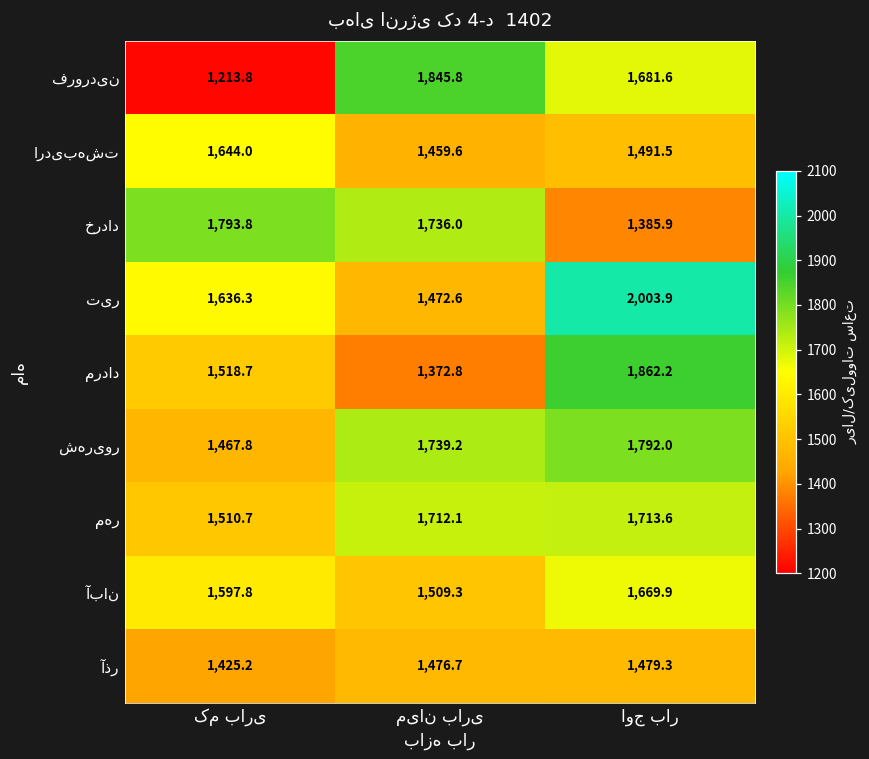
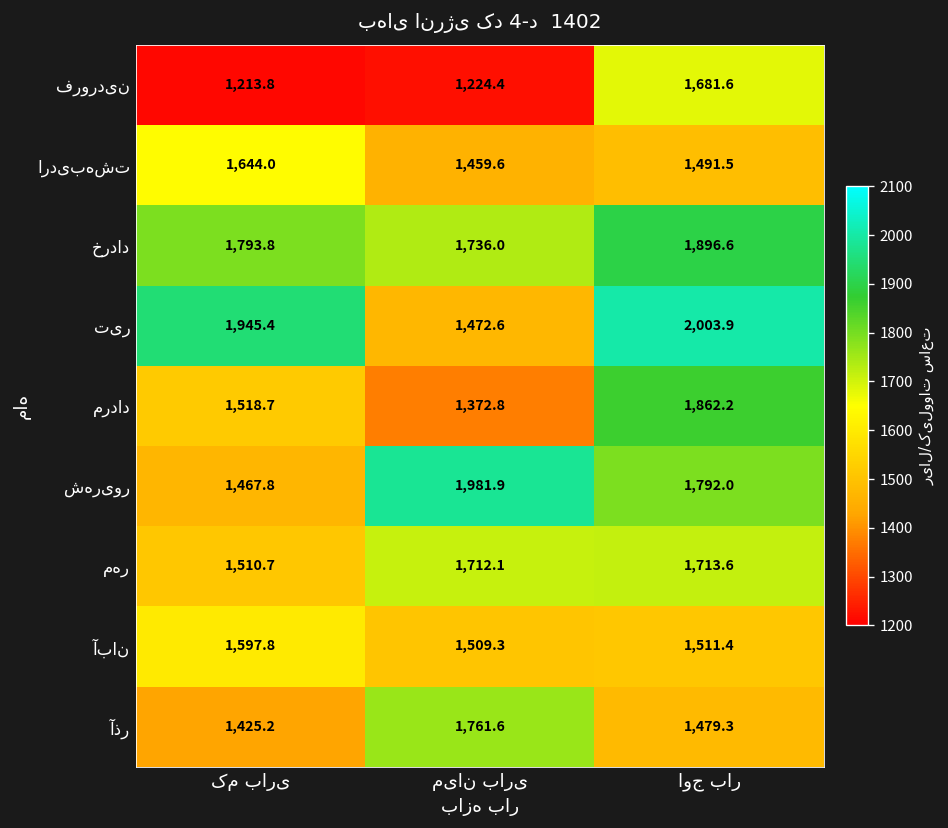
  {
    "فروردین": {
      "کم باری": "1,213.8",
-     "میان باری": "1,845.8",
+     "میان باری": "1,224.4",
      "اوج بار": "1,681.6"
    },
    "اردیبهشت": {
      "کم باری": "1,644.0",
      "میان باری": "1,459.6",
      "اوج بار": "1,491.5"
    },
    "خرداد": {
      "کم باری": "1,793.8",
      "میان باری": "1,736.0",
-     "اوج بار": "1,385.9"
+     "اوج بار": "1,896.6"
    },
    "تیر": {
-     "کم باری": "1,636.3",
+     "کم باری": "1,945.4",
      "میان باری": "1,472.6",
      "اوج بار": "2,003.9"
    },
    "مرداد": {
      "کم باری": "1,518.7",
      "میان باری": "1,372.8",
      "اوج بار": "1,862.2"
    },
    "شهریور": {
      "کم باری": "1,467.8",
-     "میان باری": "1,739.2",
+     "میان باری": "1,981.9",
      "اوج بار": "1,792.0"
    },
    "مهر": {
      "کم باری": "1,510.7",
      "میان باری": "1,712.1",
      "اوج بار": "1,713.6"
    },
    "آبان": {
      "کم باری": "1,597.8",
      "میان باری": "1,509.3",
-     "اوج بار": "1,669.9"
+     "اوج بار": "1,511.4"
    },
    "آذر": {
      "کم باری": "1,425.2",
-     "میان باری": "1,476.7",
+     "میان باری": "1,761.6",
      "اوج بار": "1,479.3"
    }
  }
